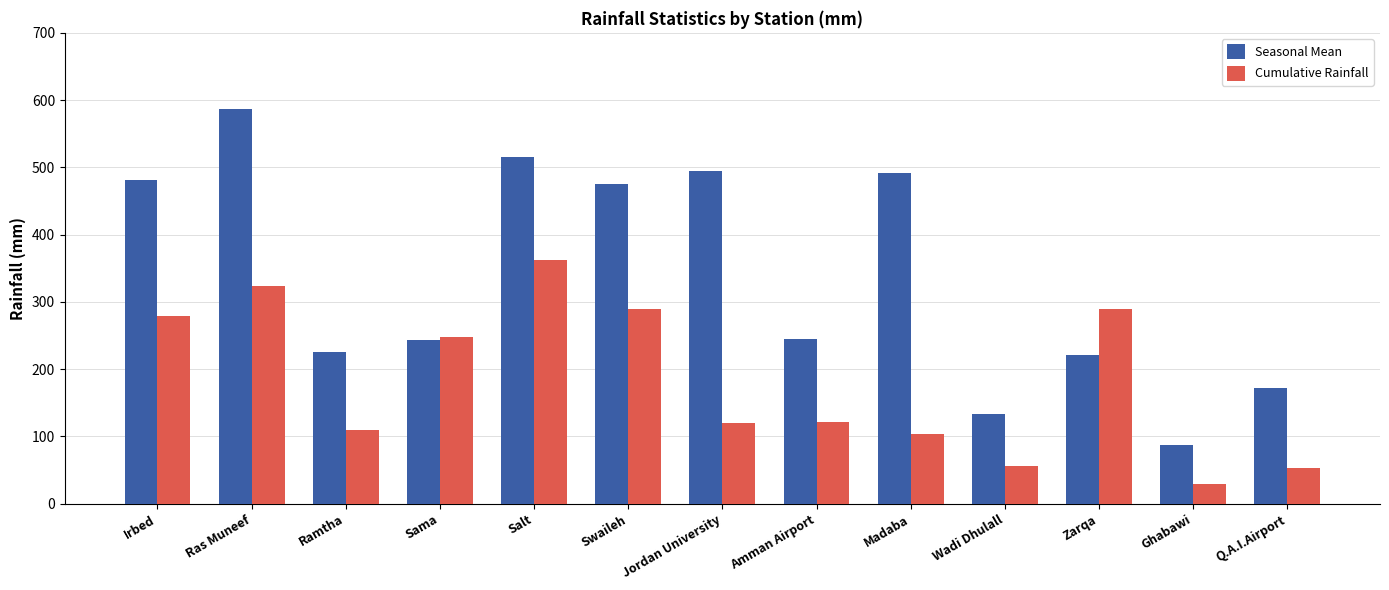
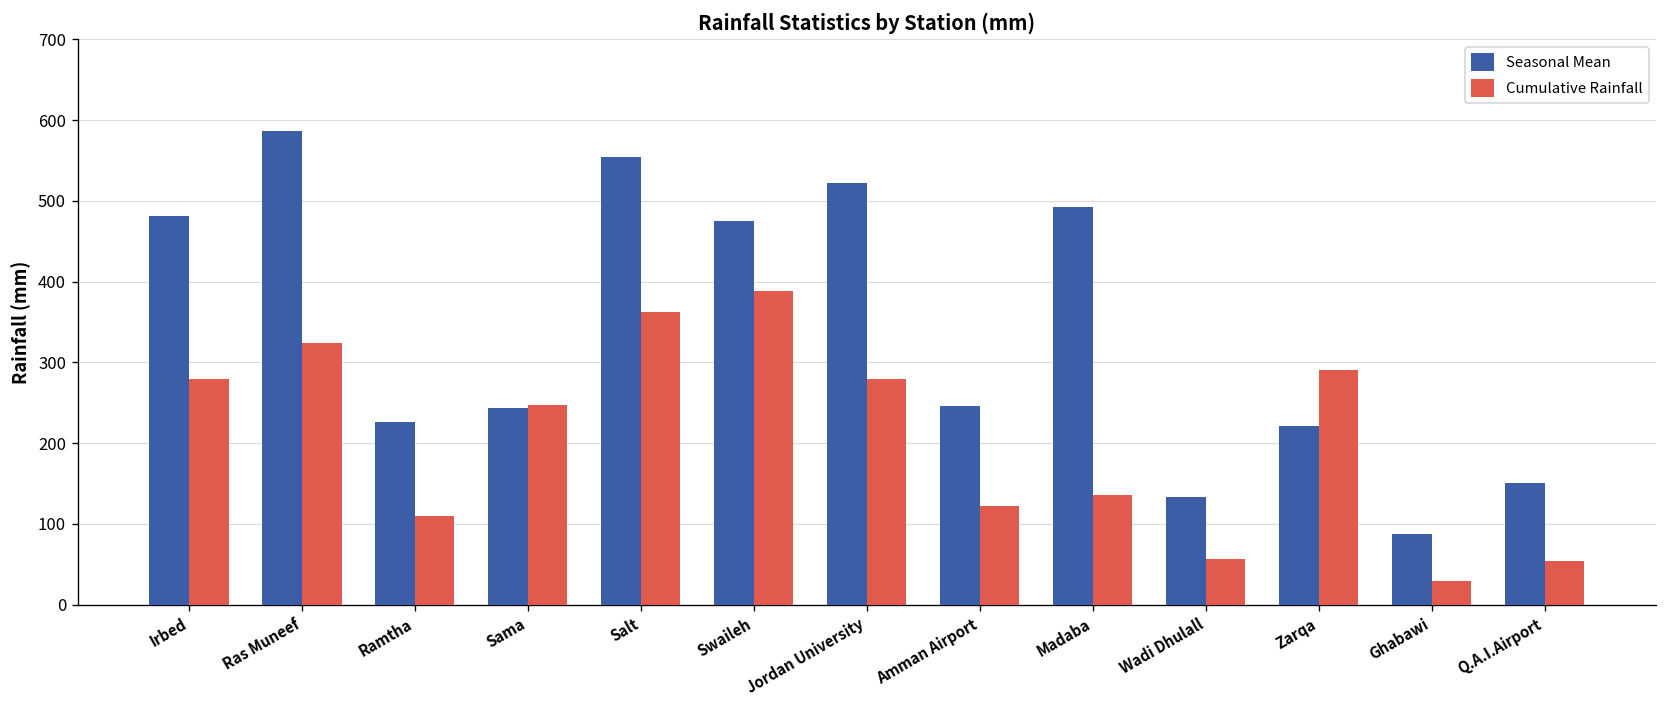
  {
    "Seasonal Mean": {
      "Irbed": 480,
      "Ras Muneef": 590,
      "Ramtha": 230,
      "Sama": 240,
-     "Salt": 510,
+     "Salt": 550,
      "Swaileh": 480,
-     "Jordan University": 490,
+     "Jordan University": 520,
      "Amman Airport": 250,
      "Madaba": 490,
      "Wadi Dhulall": 130,
      "Zarqa": 220,
      "Ghabawi": 90,
-     "Q.A.I.Airport": 170
+     "Q.A.I.Airport": 150
    },
    "Cumulative Rainfall": {
      "Irbed": 280,
      "Ras Muneef": 320,
      "Ramtha": 110,
      "Sama": 250,
      "Salt": 360,
-     "Swaileh": 290,
-     "Jordan University": 120,
+     "Swaileh": 390,
+     "Jordan University": 280,
      "Amman Airport": 120,
-     "Madaba": 100,
+     "Madaba": 140,
      "Wadi Dhulall": 60,
      "Zarqa": 290,
      "Ghabawi": 30,
      "Q.A.I.Airport": 50
    }
  }
